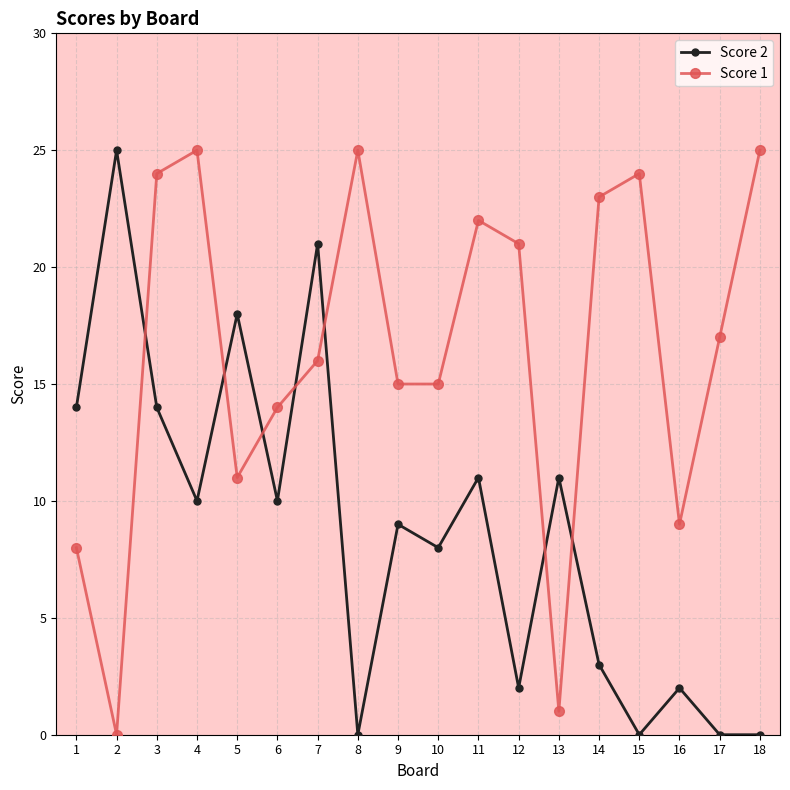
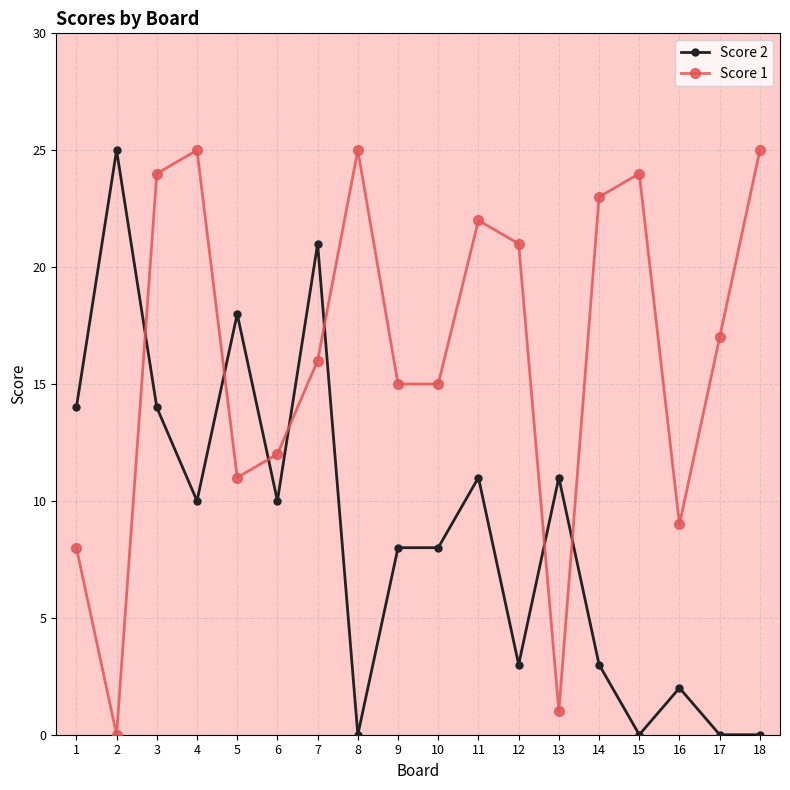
  {
    "Score 2": {
      "1": 14,
      "2": 25,
      "3": 14,
      "4": 10,
      "5": 18,
      "6": 10,
      "7": 21,
      "8": 0,
-     "9": 9,
+     "9": 8,
      "10": 8,
      "11": 11,
-     "12": 2,
+     "12": 3,
      "13": 11,
      "14": 3,
      "15": 0,
      "16": 2,
      "17": 0,
      "18": 0
    },
    "Score 1": {
      "1": 8,
      "2": 0,
      "3": 24,
      "4": 25,
      "5": 11,
-     "6": 14,
+     "6": 12,
      "7": 16,
      "8": 25,
      "9": 15,
      "10": 15,
      "11": 22,
      "12": 21,
      "13": 1,
      "14": 23,
      "15": 24,
      "16": 9,
      "17": 17,
      "18": 25
    }
  }
